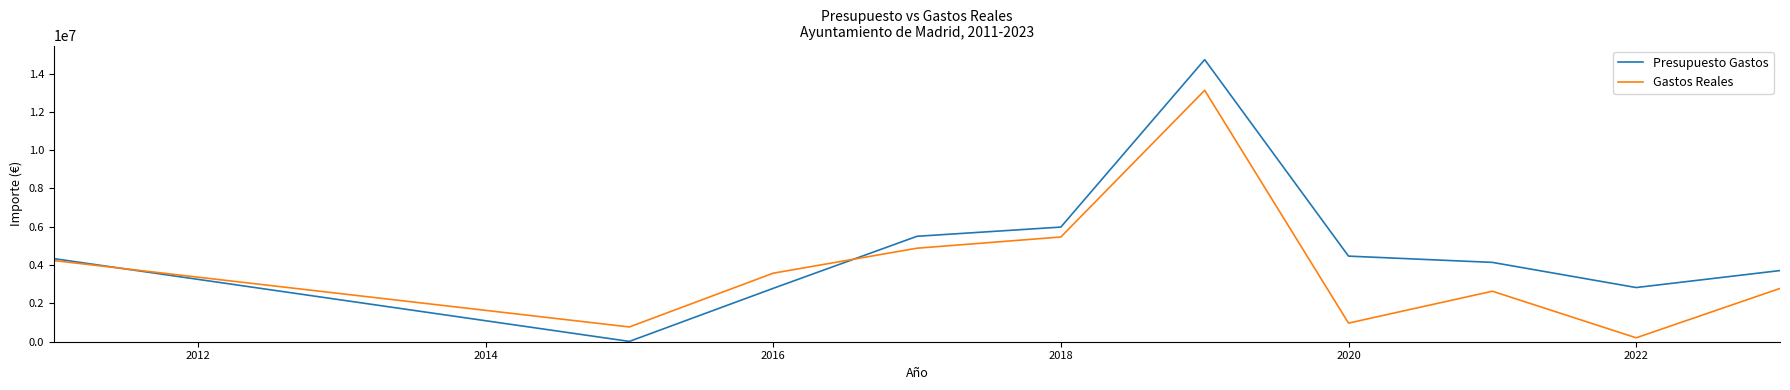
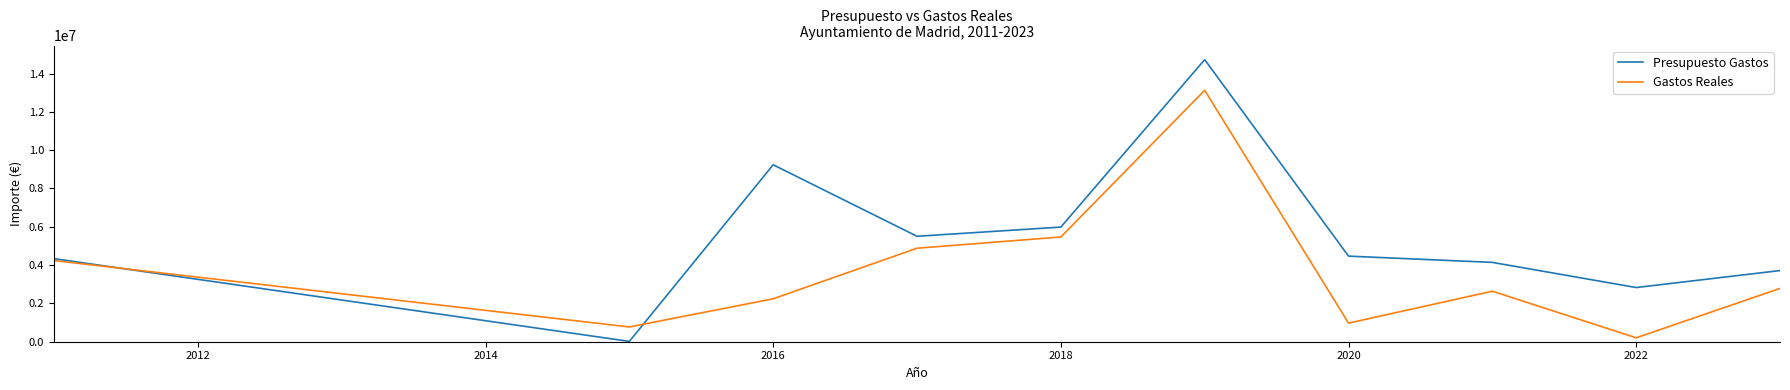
  {
    "Presupuesto Gastos": {
-     "2016": 2800000,
+     "2016": 9200000,
      "2018": 6000000,
      "2020": 4500000,
      "2022": 2800000
    },
    "Gastos Reales": {
-     "2016": 3600000,
+     "2016": 2200000,
      "2018": 5500000,
      "2020": 1000000,
      "2022": 200000
    }
  }
